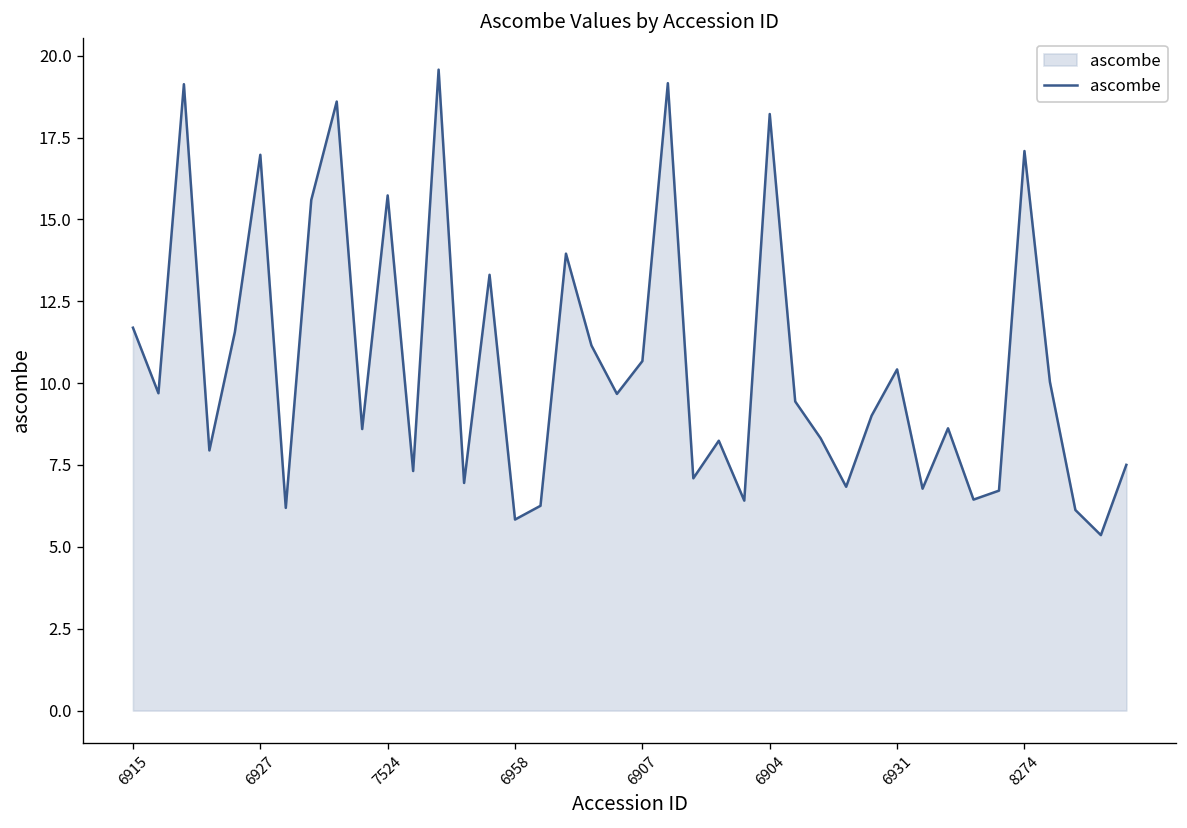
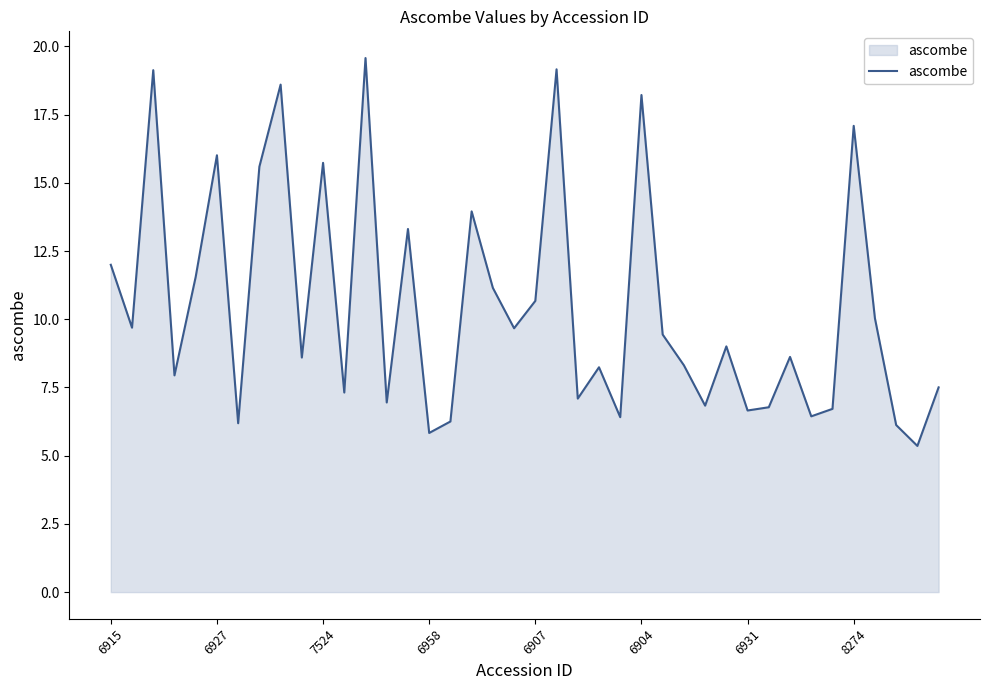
  {
-   "6915": 11.7,
-   "6927": 17.0,
+   "6915": 12.0,
+   "6927": 16.0,
    "7524": 15.7,
    "6958": 5.8,
    "6907": 10.7,
    "6904": 18.2,
-   "6931": 10.4,
+   "6931": 6.7,
    "8274": 17.1
  }
